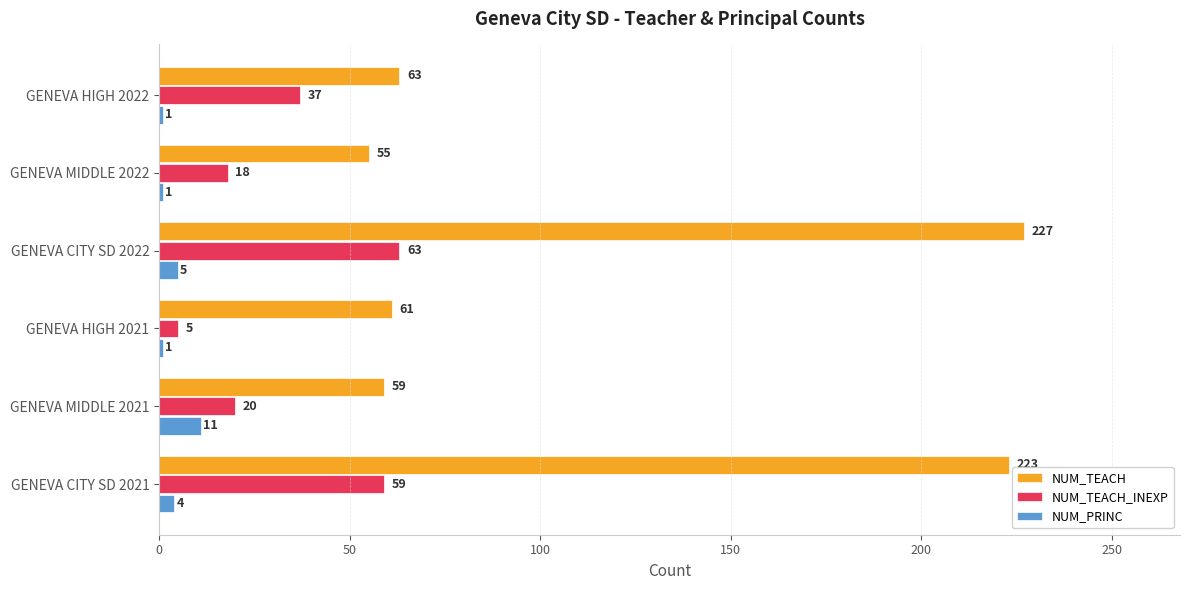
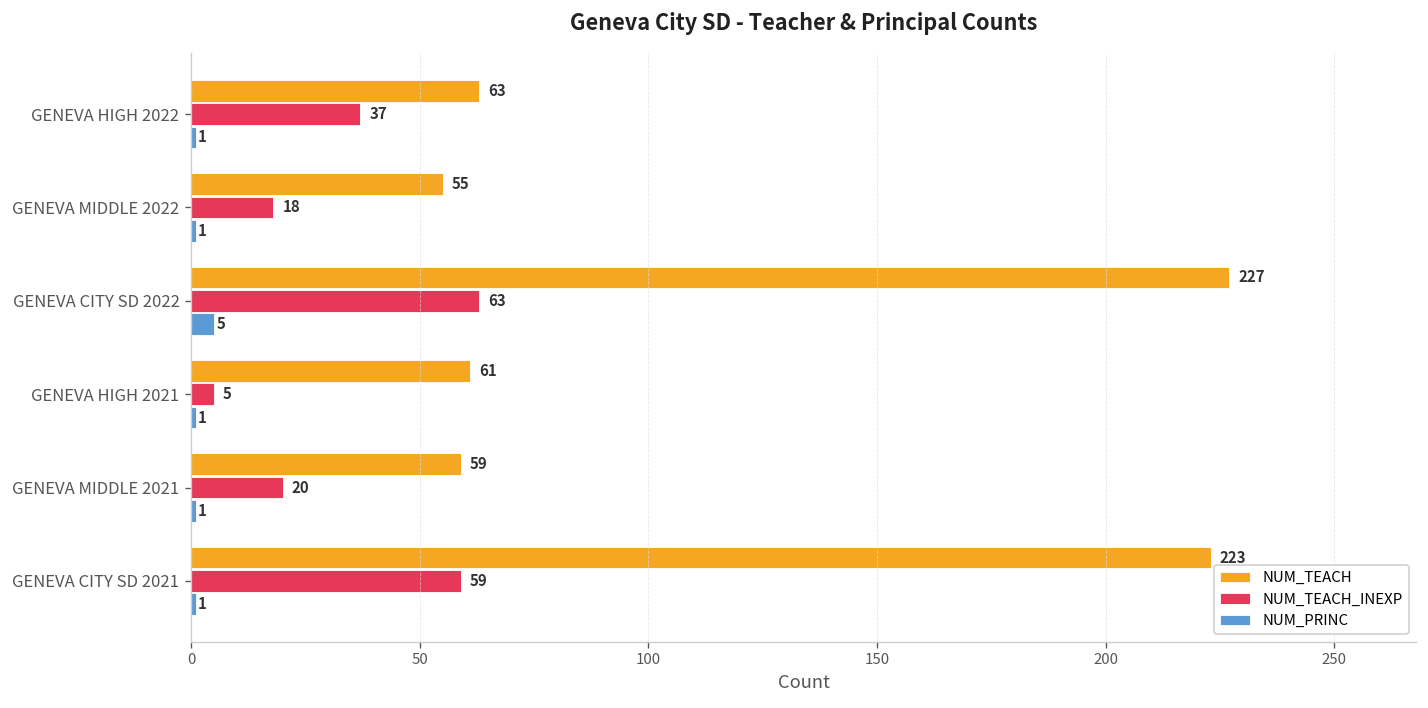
  {
    "NUM_TEACH": {
      "GENEVA HIGH 2022": 63,
      "GENEVA MIDDLE 2022": 55,
      "GENEVA CITY SD 2022": 227,
      "GENEVA HIGH 2021": 61,
      "GENEVA MIDDLE 2021": 59
    },
    "NUM_TEACH_INEXP": {
      "GENEVA HIGH 2022": 37,
      "GENEVA MIDDLE 2022": 18,
      "GENEVA CITY SD 2022": 63,
      "GENEVA HIGH 2021": 5,
      "GENEVA MIDDLE 2021": 20,
      "GENEVA CITY SD 2021": 59
    },
    "NUM_PRINC": {
      "GENEVA HIGH 2022": 1,
      "GENEVA MIDDLE 2022": 1,
      "GENEVA CITY SD 2022": 5,
      "GENEVA HIGH 2021": 1,
-     "GENEVA MIDDLE 2021": 11,
-     "GENEVA CITY SD 2021": 4
+     "GENEVA MIDDLE 2021": 1,
+     "GENEVA CITY SD 2021": 1
    }
  }
